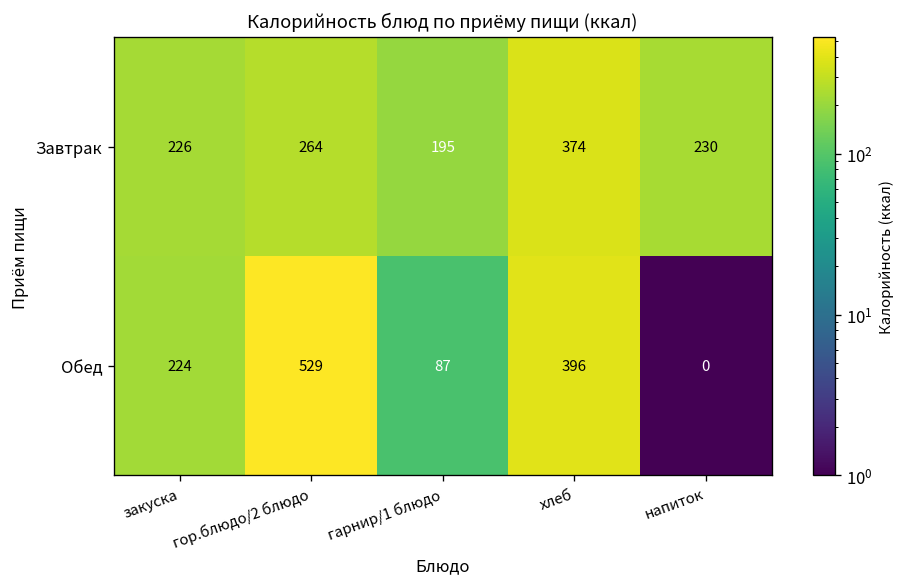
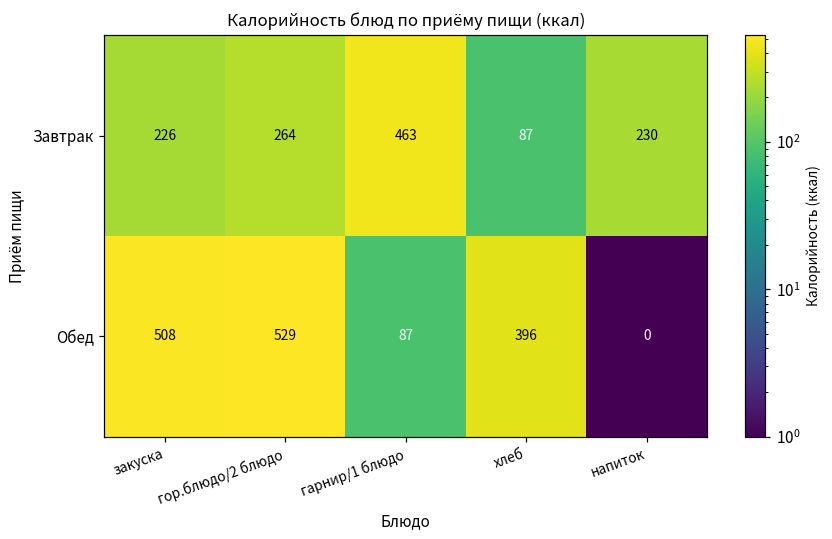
  {
    "Завтрак": {
      "закуска": 226,
      "гор.блюдо/2 блюдо": 264,
-     "гарнир/1 блюдо": 195,
-     "хлеб": 374,
+     "гарнир/1 блюдо": 463,
+     "хлеб": 87,
      "напиток": 230
    },
    "Обед": {
-     "закуска": 224,
+     "закуска": 508,
      "гор.блюдо/2 блюдо": 529,
      "гарнир/1 блюдо": 87,
      "хлеб": 396,
      "напиток": 0
    }
  }
